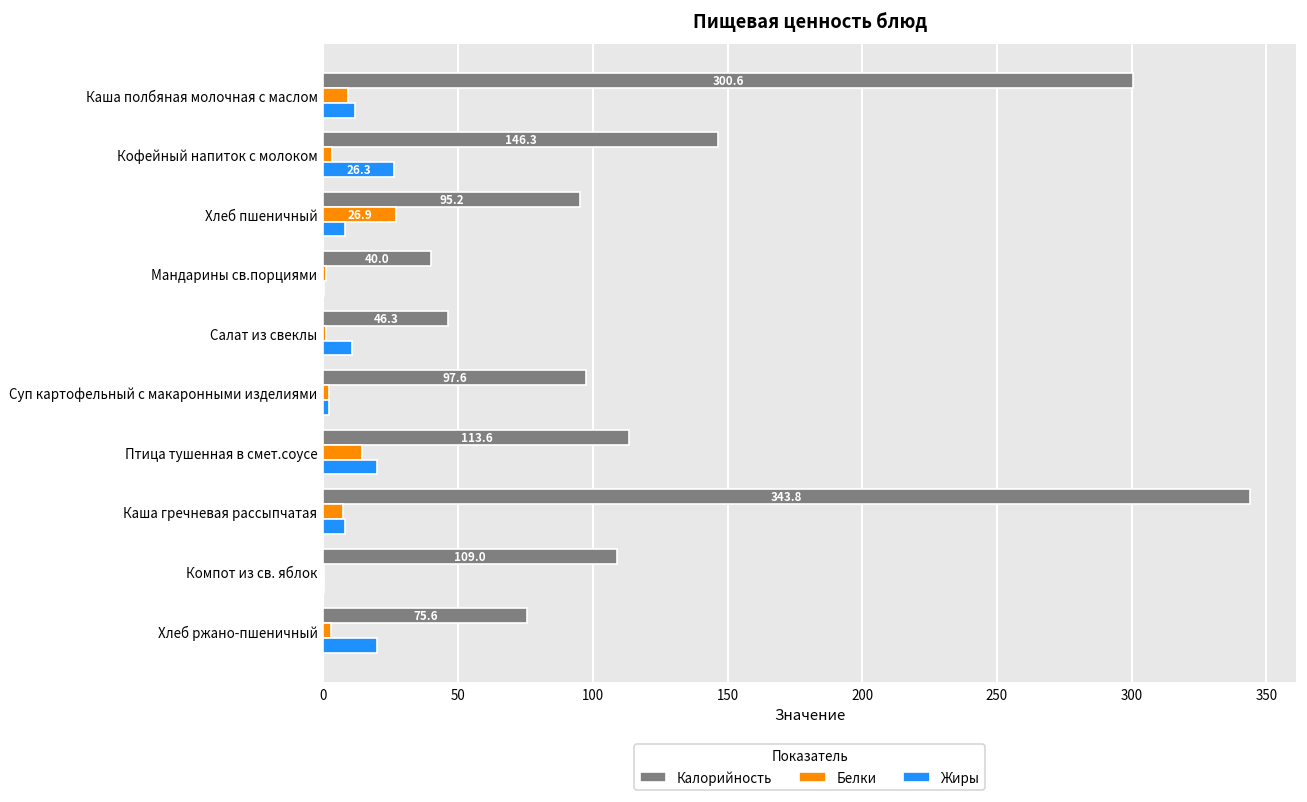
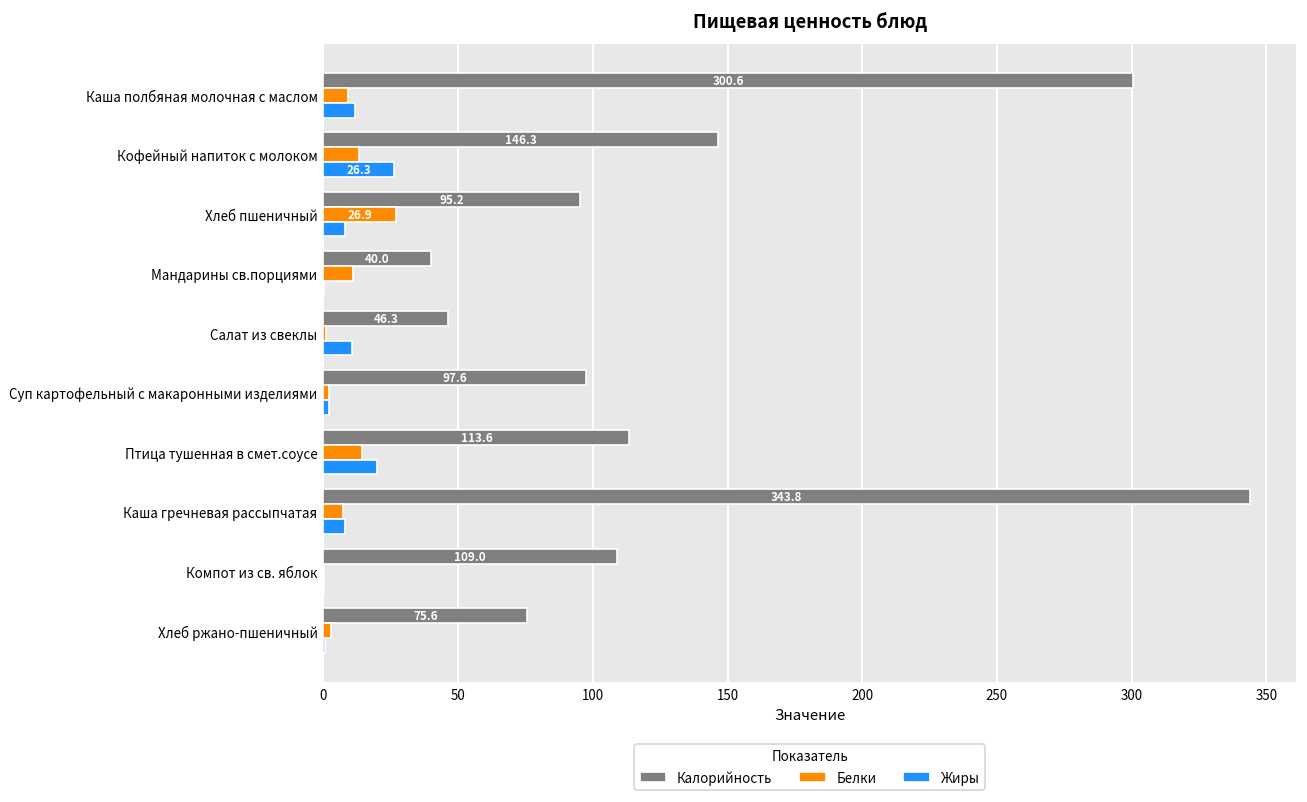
  {
    "Калорийность": {
      "Каша полбяная молочная с маслом": 300.6,
      "Кофейный напиток с молоком": 146.3,
      "Хлеб пшеничный": 95.2,
      "Мандарины св.порциями": 40.0,
      "Салат из свеклы": 46.3,
      "Суп картофельный с макаронными изделиями": 97.6,
      "Птица тушенная в смет.соусе": 113.6,
      "Каша гречневая рассыпчатая": 343.8,
      "Компот из св. яблок": 109.0,
      "Хлеб ржано-пшеничный": 75.6
    },
    "Белки": {
      "Каша полбяная молочная с маслом": 9,
-     "Кофейный напиток с молоком": 3,
-     "Мандарины св.порциями": 1,
+     "Кофейный напиток с молоком": 13,
+     "Мандарины св.порциями": 11,
      "Суп картофельный с макаронными изделиями": 2,
      "Птица тушенная в смет.соусе": 14,
      "Каша гречневая рассыпчатая": 7,
      "Хлеб ржано-пшеничный": 3
    },
    "Жиры": {
      "Каша полбяная молочная с маслом": 12,
      "Хлеб пшеничный": 8,
      "Салат из свеклы": 11,
      "Суп картофельный с макаронными изделиями": 2,
      "Птица тушенная в смет.соусе": 20,
      "Каша гречневая рассыпчатая": 8,
-     "Хлеб ржано-пшеничный": 20
+     "Хлеб ржано-пшеничный": 1
    }
  }
